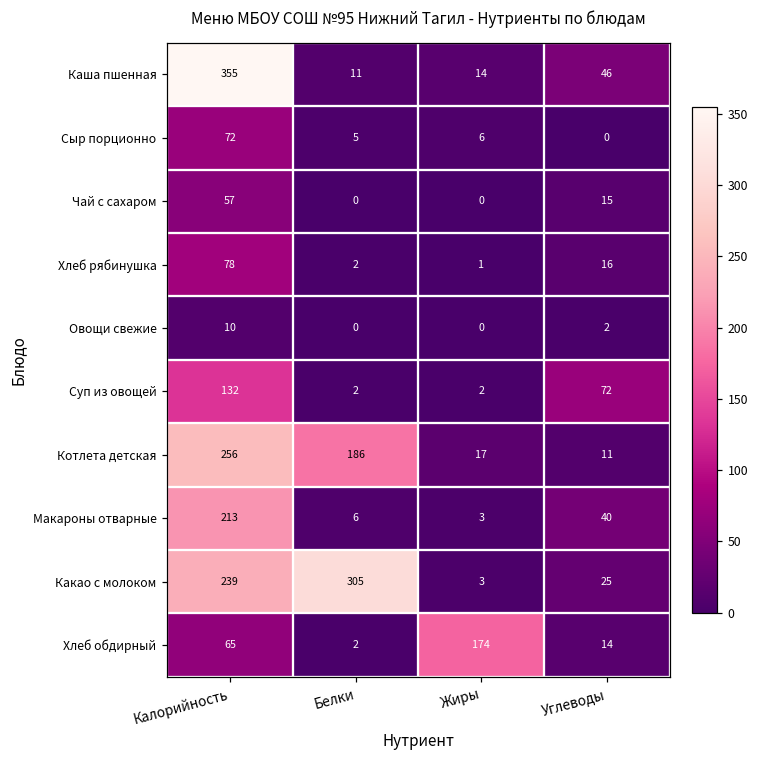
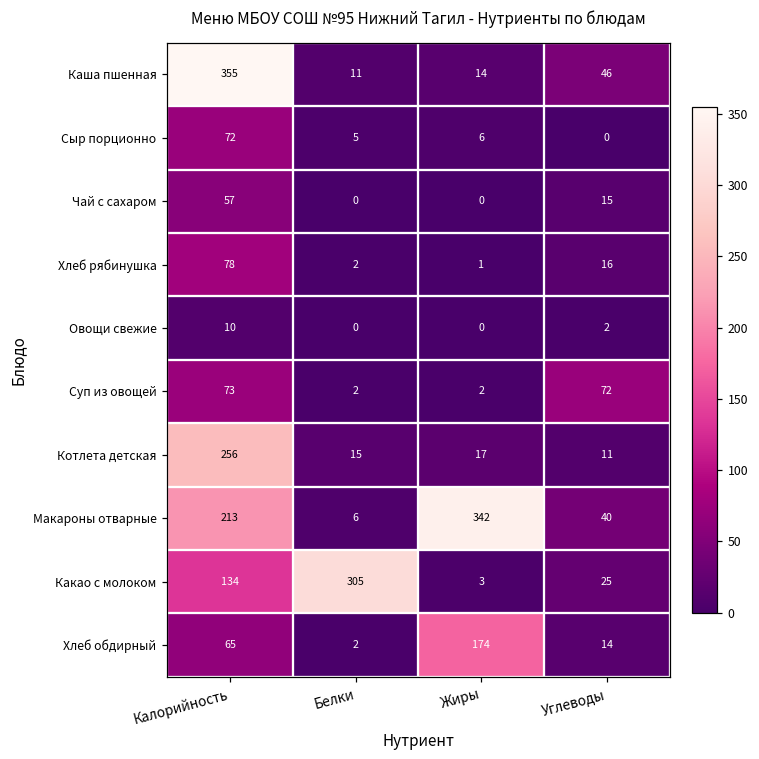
  {
    "Каша пшенная": {
      "Калорийность": 355,
      "Белки": 11,
      "Жиры": 14,
      "Углеводы": 46
    },
    "Сыр порционно": {
      "Калорийность": 72,
      "Белки": 5,
      "Жиры": 6,
      "Углеводы": 0
    },
    "Чай с сахаром": {
      "Калорийность": 57,
      "Белки": 0,
      "Жиры": 0,
      "Углеводы": 15
    },
    "Хлеб рябинушка": {
      "Калорийность": 78,
      "Белки": 2,
      "Жиры": 1,
      "Углеводы": 16
    },
    "Овощи свежие": {
      "Калорийность": 10,
      "Белки": 0,
      "Жиры": 0,
      "Углеводы": 2
    },
    "Суп из овощей": {
-     "Калорийность": 132,
+     "Калорийность": 73,
      "Белки": 2,
      "Жиры": 2,
      "Углеводы": 72
    },
    "Котлета детская": {
      "Калорийность": 256,
-     "Белки": 186,
+     "Белки": 15,
      "Жиры": 17,
      "Углеводы": 11
    },
    "Макароны отварные": {
      "Калорийность": 213,
      "Белки": 6,
-     "Жиры": 3,
+     "Жиры": 342,
      "Углеводы": 40
    },
    "Какао с молоком": {
-     "Калорийность": 239,
+     "Калорийность": 134,
      "Белки": 305,
      "Жиры": 3,
      "Углеводы": 25
    },
    "Хлеб обдирный": {
      "Калорийность": 65,
      "Белки": 2,
      "Жиры": 174,
      "Углеводы": 14
    }
  }
